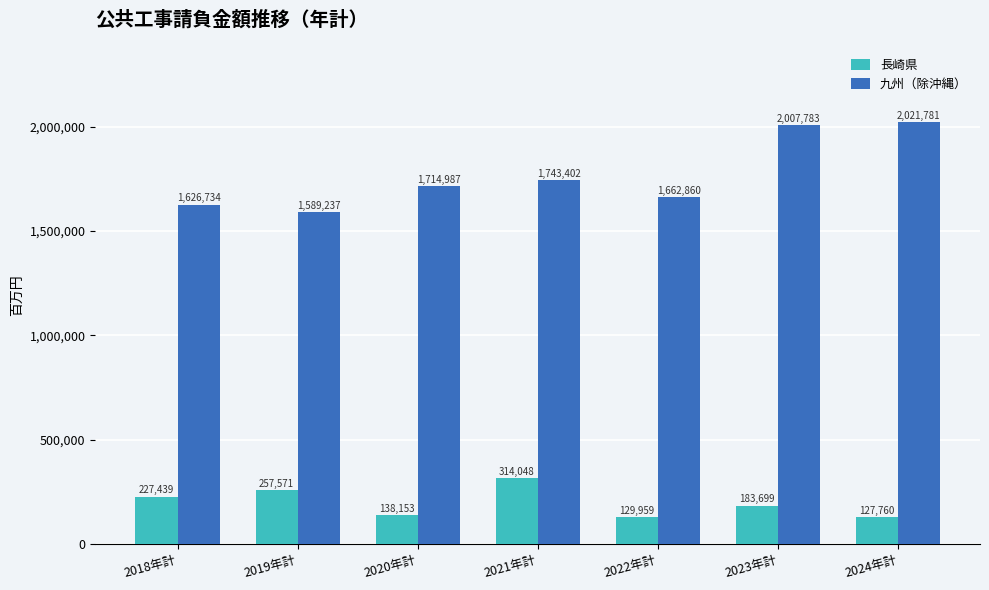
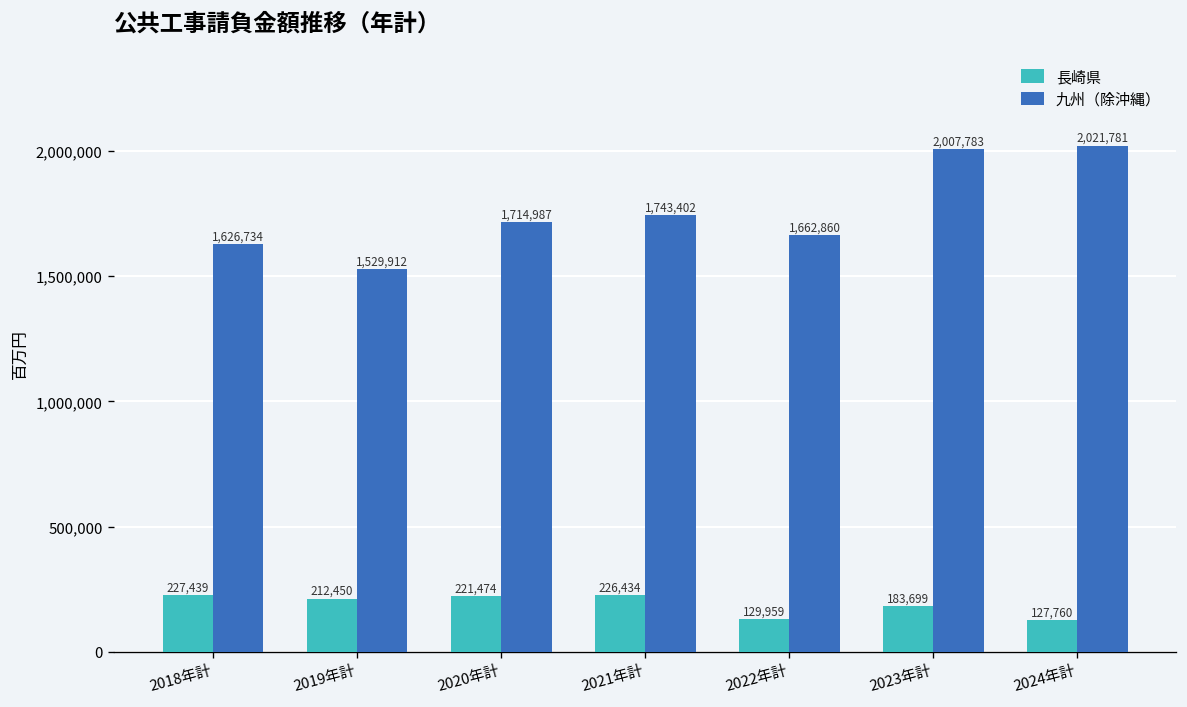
  {
    "長崎県": {
      "2018年計": "227,439",
-     "2019年計": "257,571",
-     "2020年計": "138,153",
-     "2021年計": "314,048",
+     "2019年計": "212,450",
+     "2020年計": "221,474",
+     "2021年計": "226,434",
      "2022年計": "129,959",
      "2023年計": "183,699",
      "2024年計": "127,760"
    },
    "九州（除沖縄）": {
      "2018年計": "1,626,734",
-     "2019年計": "1,589,237",
+     "2019年計": "1,529,912",
      "2020年計": "1,714,987",
      "2021年計": "1,743,402",
      "2022年計": "1,662,860",
      "2023年計": "2,007,783",
      "2024年計": "2,021,781"
    }
  }
